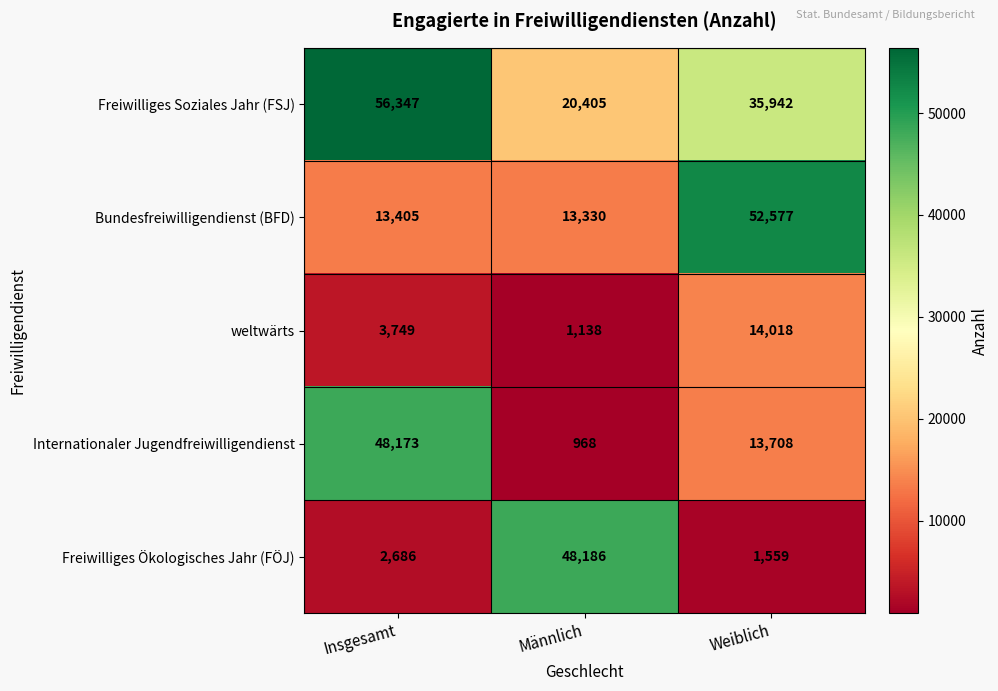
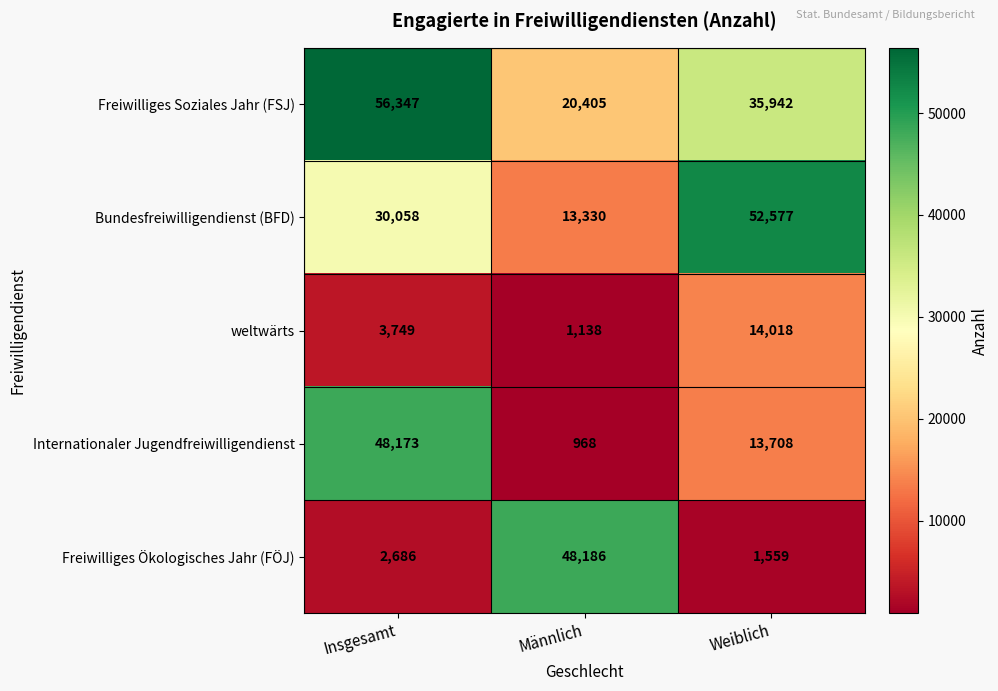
  {
    "Freiwilliges Soziales Jahr (FSJ)": {
      "Insgesamt": "56,347",
      "Männlich": "20,405",
      "Weiblich": "35,942"
    },
    "Bundesfreiwilligendienst (BFD)": {
-     "Insgesamt": "13,405",
+     "Insgesamt": "30,058",
      "Männlich": "13,330",
      "Weiblich": "52,577"
    },
    "weltwärts": {
      "Insgesamt": "3,749",
      "Männlich": "1,138",
      "Weiblich": "14,018"
    },
    "Internationaler Jugendfreiwilligendienst": {
      "Insgesamt": "48,173",
      "Männlich": "968",
      "Weiblich": "13,708"
    },
    "Freiwilliges Ökologisches Jahr (FÖJ)": {
      "Insgesamt": "2,686",
      "Männlich": "48,186",
      "Weiblich": "1,559"
    }
  }
